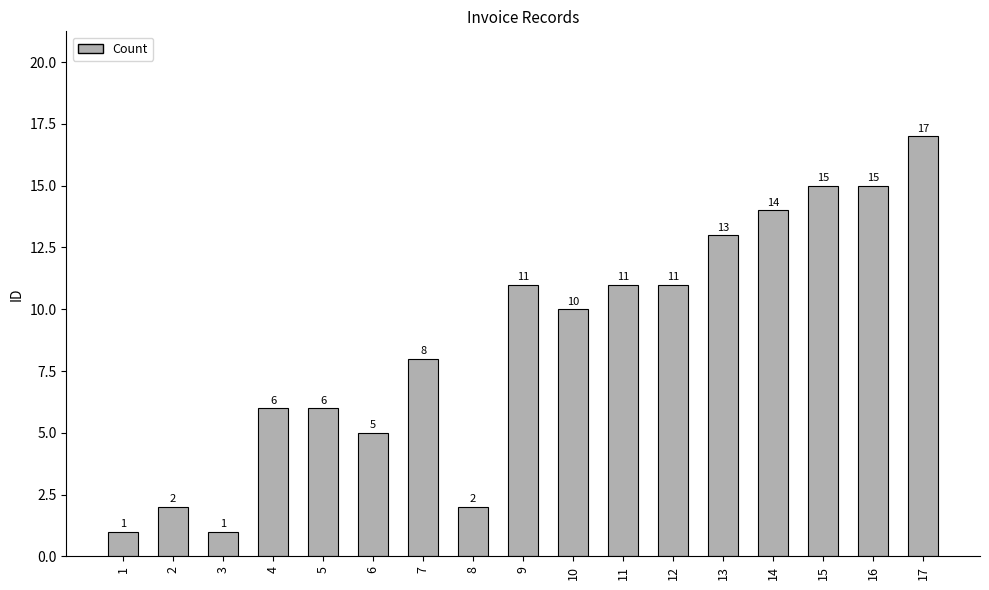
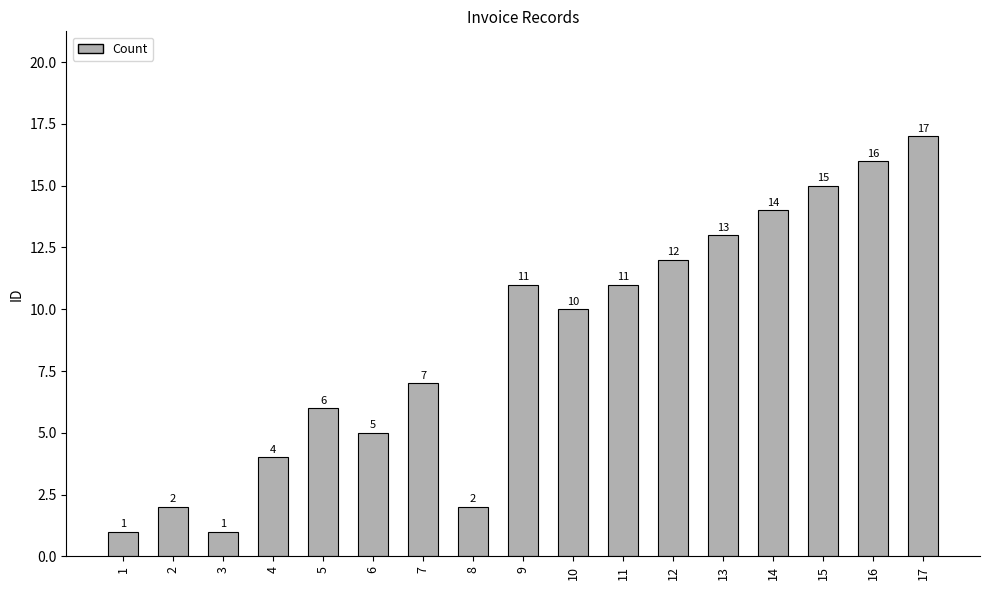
  {
    "1": 1,
    "2": 2,
    "3": 1,
-   "4": 6,
+   "4": 4,
    "5": 6,
    "6": 5,
-   "7": 8,
+   "7": 7,
    "8": 2,
    "9": 11,
    "10": 10,
    "11": 11,
-   "12": 11,
+   "12": 12,
    "13": 13,
    "14": 14,
    "15": 15,
-   "16": 15,
+   "16": 16,
    "17": 17
  }
